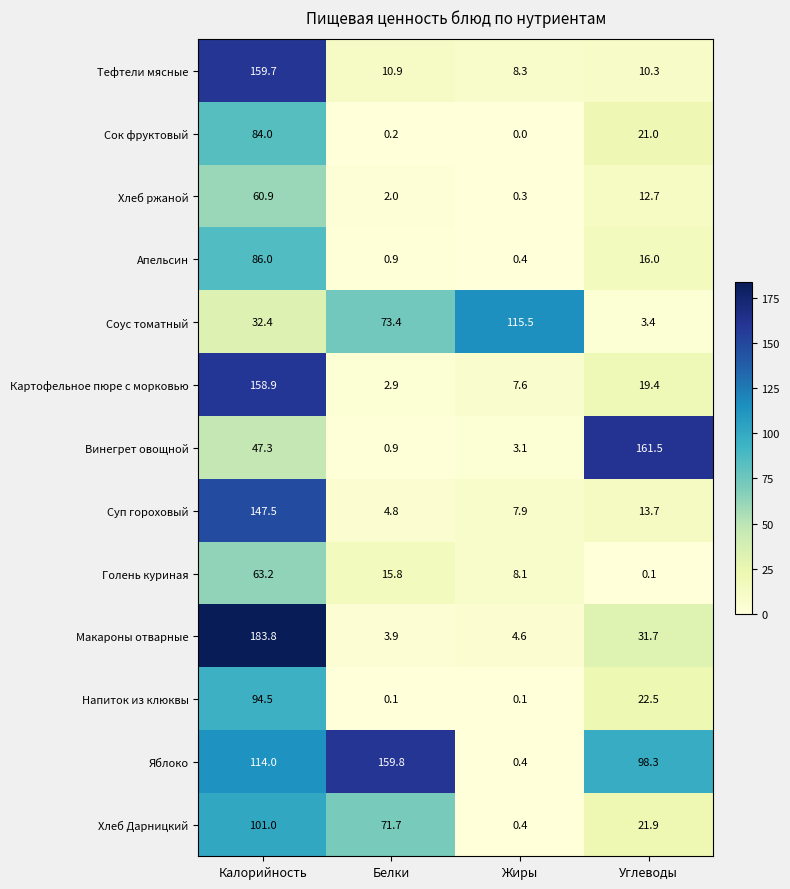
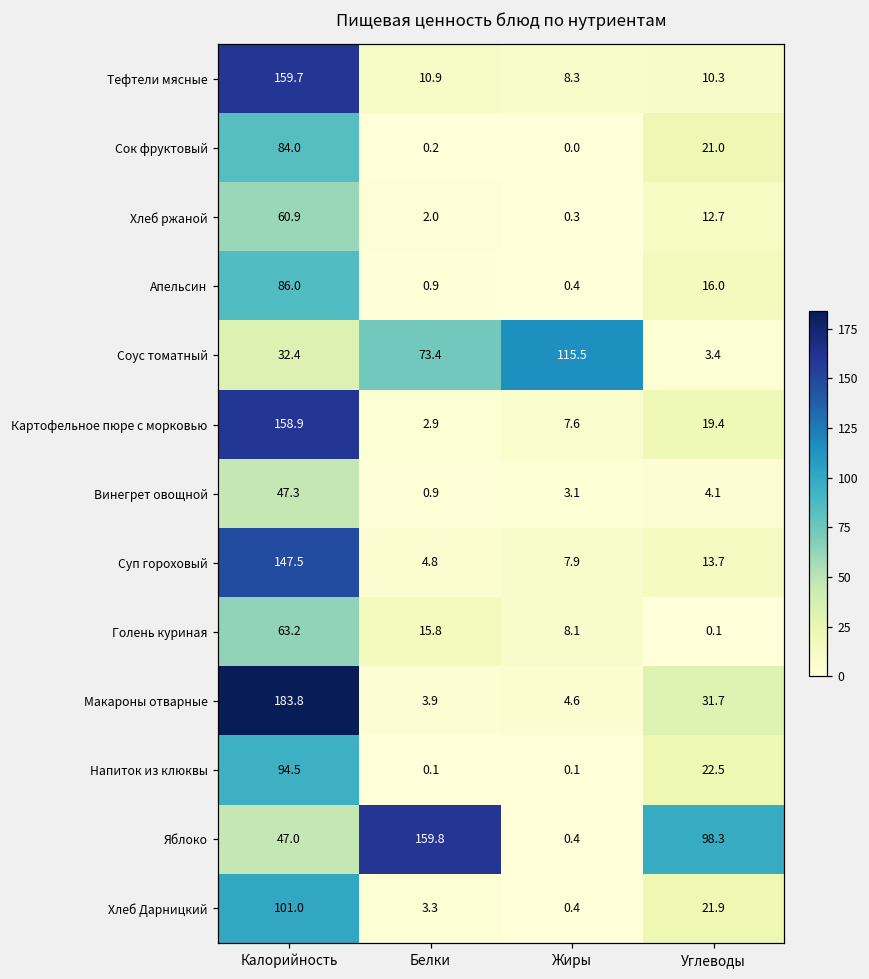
  {
    "Тефтели мясные": {
      "Калорийность": 159.7,
      "Белки": 10.9,
      "Жиры": 8.3,
      "Углеводы": 10.3
    },
    "Сок фруктовый": {
      "Калорийность": 84.0,
      "Белки": 0.2,
      "Жиры": 0.0,
      "Углеводы": 21.0
    },
    "Хлеб ржаной": {
      "Калорийность": 60.9,
      "Белки": 2.0,
      "Жиры": 0.3,
      "Углеводы": 12.7
    },
    "Апельсин": {
      "Калорийность": 86.0,
      "Белки": 0.9,
      "Жиры": 0.4,
      "Углеводы": 16.0
    },
    "Соус томатный": {
      "Калорийность": 32.4,
      "Белки": 73.4,
      "Жиры": 115.5,
      "Углеводы": 3.4
    },
    "Картофельное пюре с морковью": {
      "Калорийность": 158.9,
      "Белки": 2.9,
      "Жиры": 7.6,
      "Углеводы": 19.4
    },
    "Винегрет овощной": {
      "Калорийность": 47.3,
      "Белки": 0.9,
      "Жиры": 3.1,
-     "Углеводы": 161.5
+     "Углеводы": 4.1
    },
    "Суп гороховый": {
      "Калорийность": 147.5,
      "Белки": 4.8,
      "Жиры": 7.9,
      "Углеводы": 13.7
    },
    "Голень куриная": {
      "Калорийность": 63.2,
      "Белки": 15.8,
      "Жиры": 8.1,
      "Углеводы": 0.1
    },
    "Макароны отварные": {
      "Калорийность": 183.8,
      "Белки": 3.9,
      "Жиры": 4.6,
      "Углеводы": 31.7
    },
    "Напиток из клюквы": {
      "Калорийность": 94.5,
      "Белки": 0.1,
      "Жиры": 0.1,
      "Углеводы": 22.5
    },
    "Яблоко": {
-     "Калорийность": 114.0,
+     "Калорийность": 47.0,
      "Белки": 159.8,
      "Жиры": 0.4,
      "Углеводы": 98.3
    },
    "Хлеб Дарницкий": {
      "Калорийность": 101.0,
-     "Белки": 71.7,
+     "Белки": 3.3,
      "Жиры": 0.4,
      "Углеводы": 21.9
    }
  }
